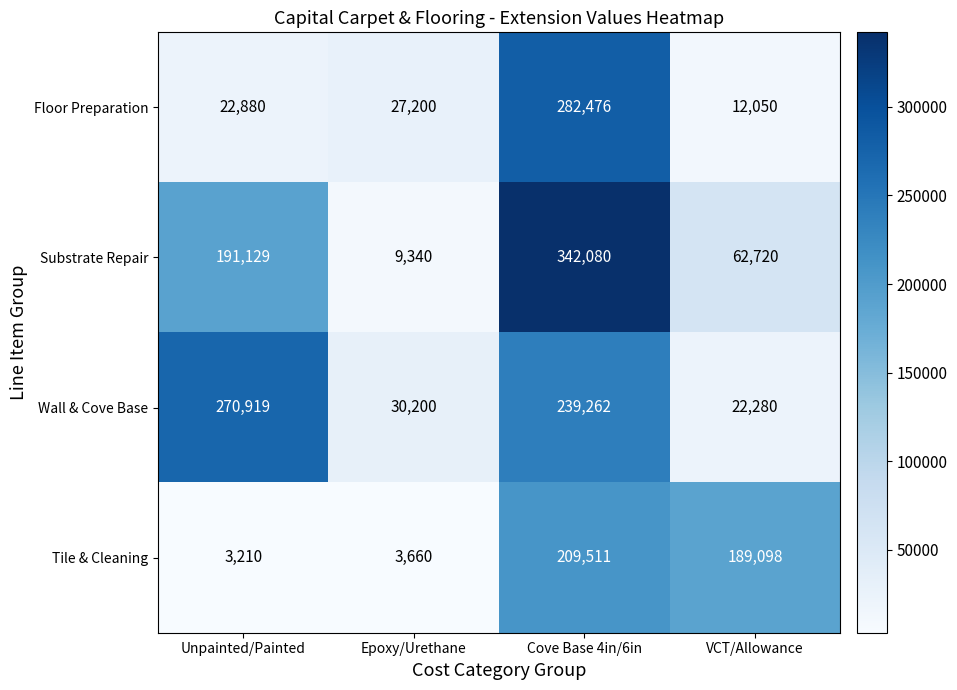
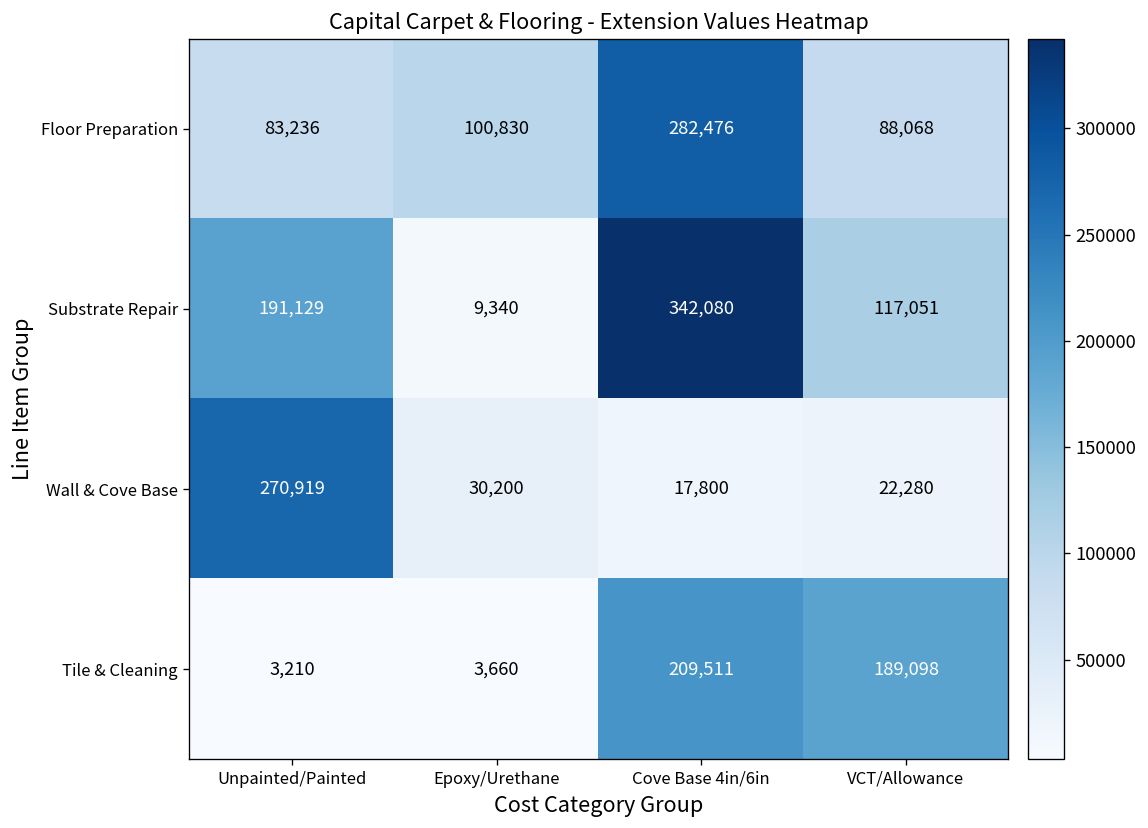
  {
    "Floor Preparation": {
-     "Unpainted/Painted": "22,880",
-     "Epoxy/Urethane": "27,200",
+     "Unpainted/Painted": "83,236",
+     "Epoxy/Urethane": "100,830",
      "Cove Base 4in/6in": "282,476",
-     "VCT/Allowance": "12,050"
+     "VCT/Allowance": "88,068"
    },
    "Substrate Repair": {
      "Unpainted/Painted": "191,129",
      "Epoxy/Urethane": "9,340",
      "Cove Base 4in/6in": "342,080",
-     "VCT/Allowance": "62,720"
+     "VCT/Allowance": "117,051"
    },
    "Wall & Cove Base": {
      "Unpainted/Painted": "270,919",
      "Epoxy/Urethane": "30,200",
-     "Cove Base 4in/6in": "239,262",
+     "Cove Base 4in/6in": "17,800",
      "VCT/Allowance": "22,280"
    },
    "Tile & Cleaning": {
      "Unpainted/Painted": "3,210",
      "Epoxy/Urethane": "3,660",
      "Cove Base 4in/6in": "209,511",
      "VCT/Allowance": "189,098"
    }
  }
